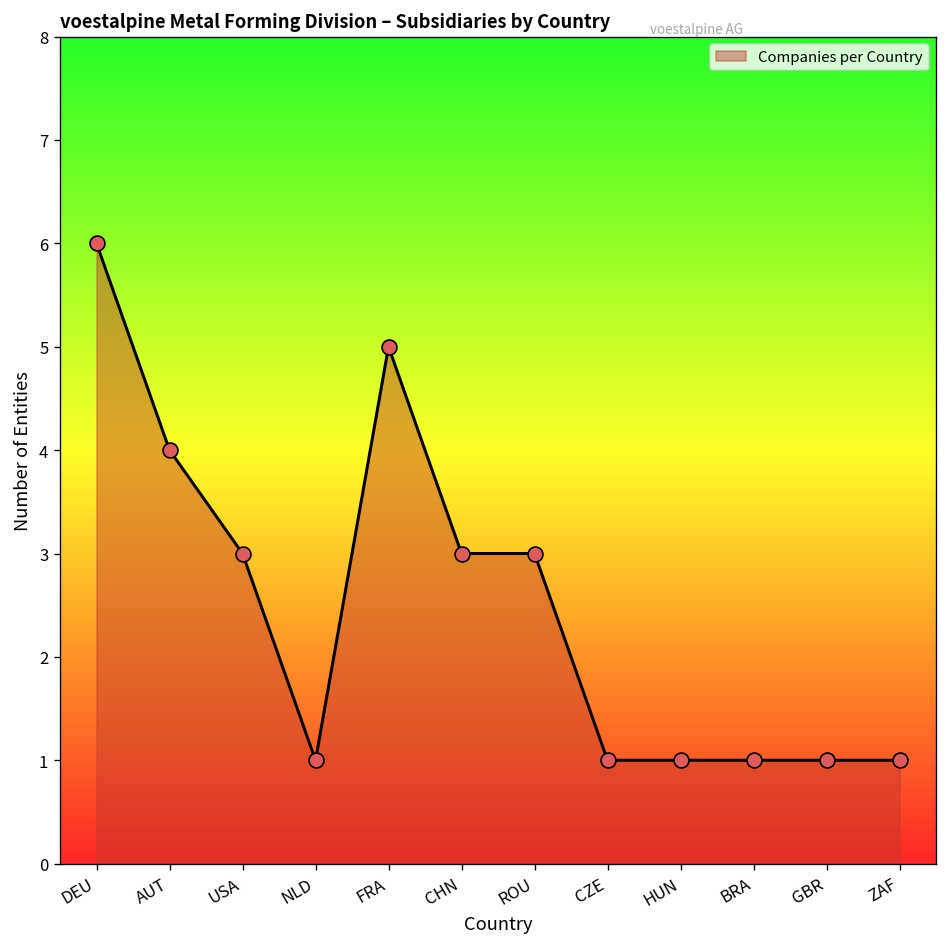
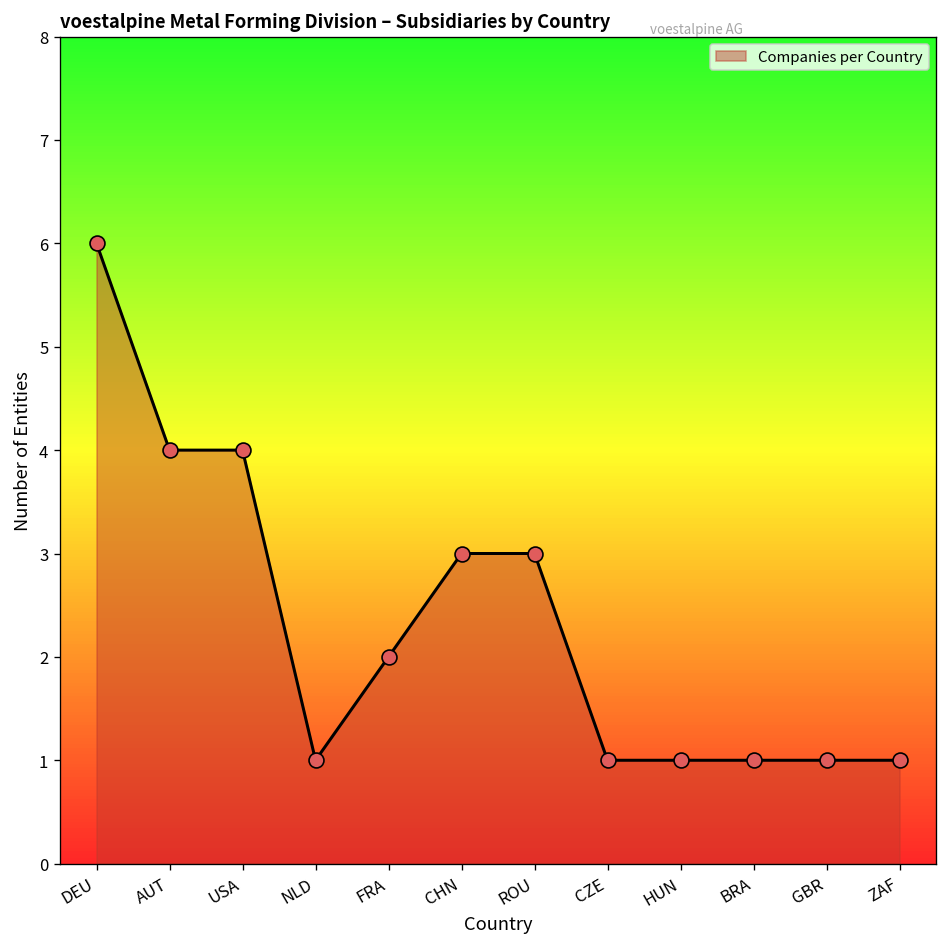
  {
    "DEU": 6,
    "AUT": 4,
-   "USA": 3,
+   "USA": 4,
    "NLD": 1,
-   "FRA": 5,
+   "FRA": 2,
    "CHN": 3,
    "ROU": 3,
    "CZE": 1,
    "HUN": 1,
    "BRA": 1,
    "GBR": 1,
    "ZAF": 1
  }
